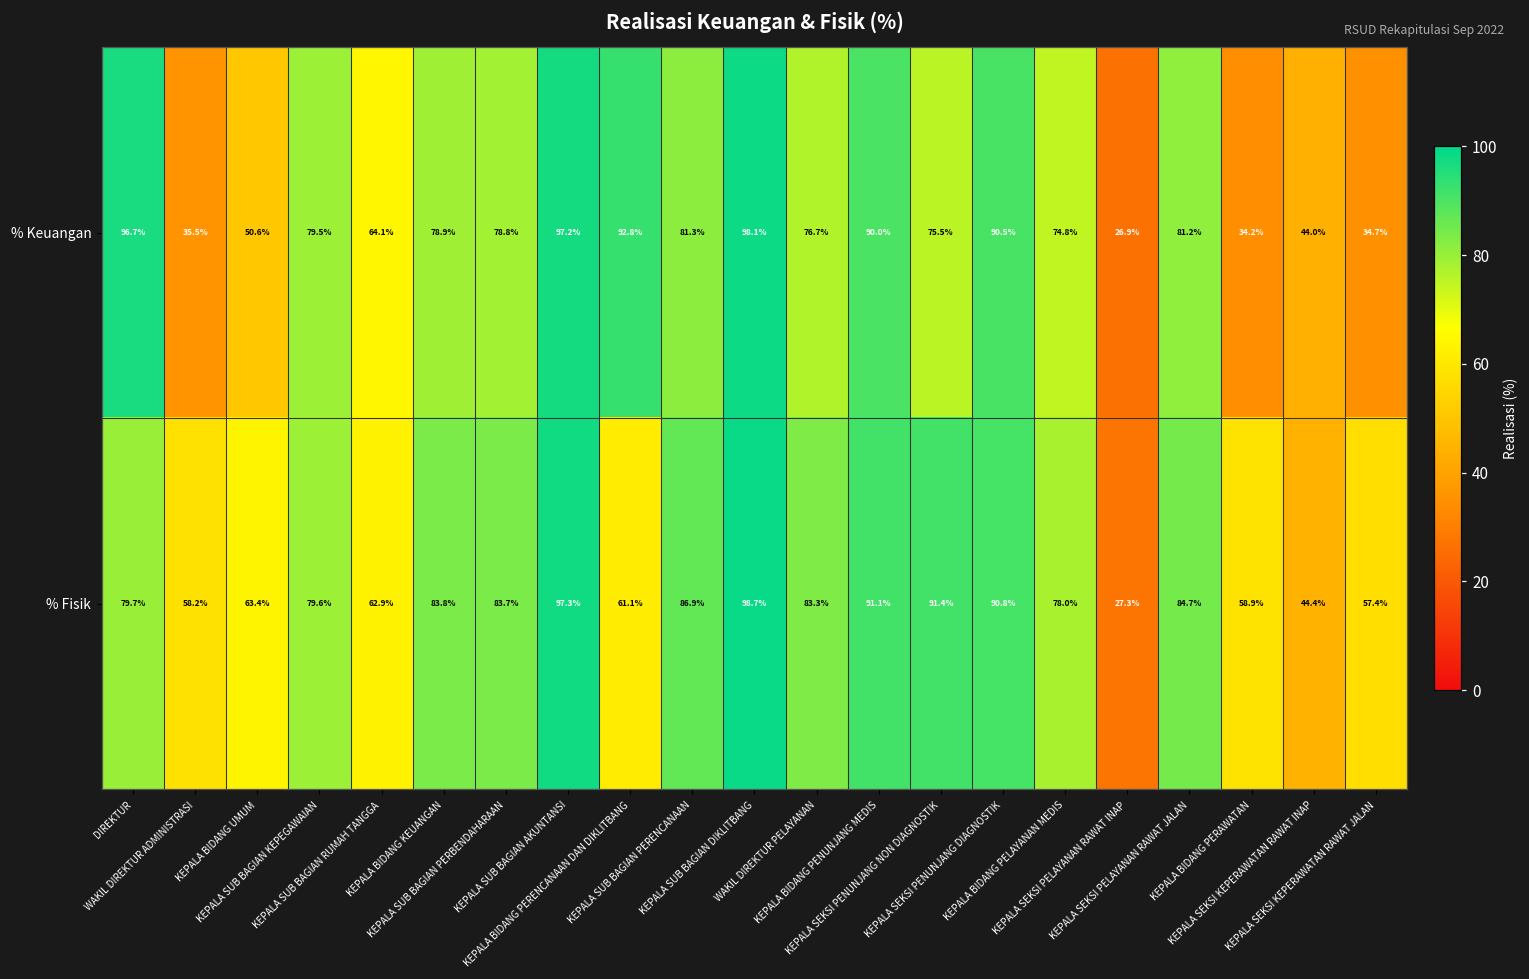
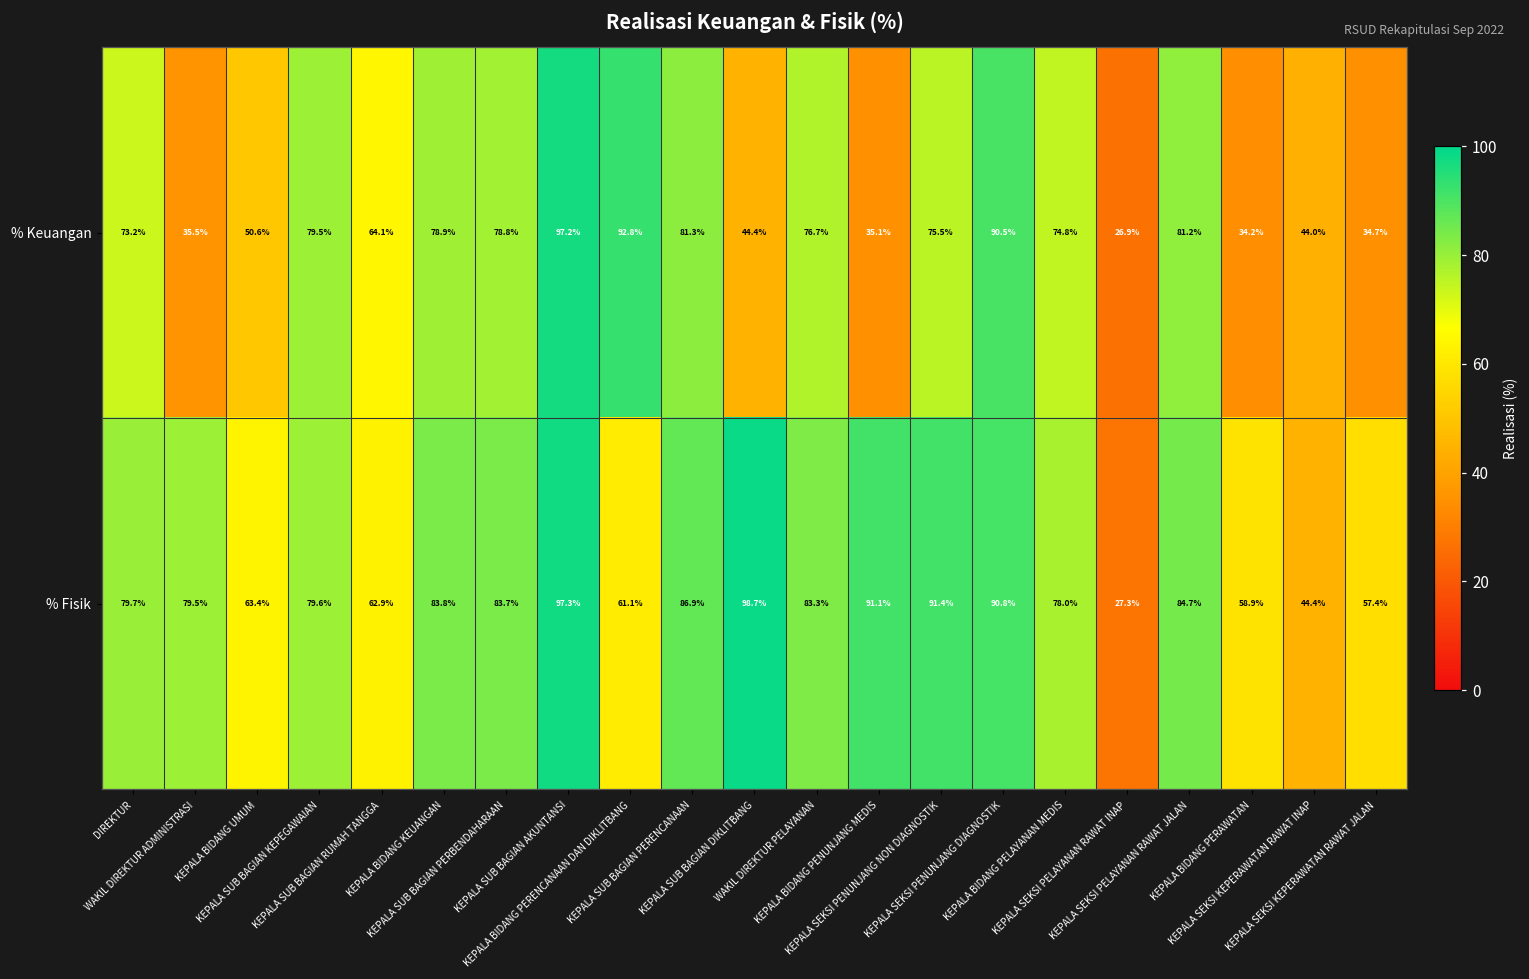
  {
    "% Keuangan": {
-     "DIREKTUR": "96.7%",
+     "DIREKTUR": "73.2%",
      "WAKIL DIREKTUR ADMINISTRASI": "35.5%",
      "KEPALA BIDANG UMUM": "50.6%",
      "KEPALA SUB BAGIAN KEPEGAWAIAN": "79.5%",
      "KEPALA SUB BAGIAN RUMAH TANGGA": "64.1%",
      "KEPALA BIDANG KEUANGAN": "78.9%",
      "KEPALA SUB BAGIAN PERBENDAHARAAN": "78.8%",
      "KEPALA SUB BAGIAN AKUNTANSI": "97.2%",
      "KEPALA BIDANG PERENCANAAN DAN DIKLITBANG": "92.8%",
      "KEPALA SUB BAGIAN PERENCANAAN": "81.3%",
-     "KEPALA SUB BAGIAN DIKLITBANG": "98.1%",
+     "KEPALA SUB BAGIAN DIKLITBANG": "44.4%",
      "WAKIL DIREKTUR PELAYANAN": "76.7%",
-     "KEPALA BIDANG PENUNJANG MEDIS": "90.0%",
+     "KEPALA BIDANG PENUNJANG MEDIS": "35.1%",
      "KEPALA SEKSI PENUNJANG NON DIAGNOSTIK": "75.5%",
      "KEPALA SEKSI PENUNJANG DIAGNOSTIK": "90.5%",
      "KEPALA BIDANG PELAYANAN MEDIS": "74.8%",
      "KEPALA SEKSI PELAYANAN RAWAT INAP": "26.9%",
      "KEPALA SEKSI PELAYANAN RAWAT JALAN": "81.2%",
      "KEPALA BIDANG PERAWATAN": "34.2%",
      "KEPALA SEKSI KEPERAWATAN RAWAT INAP": "44.0%",
      "KEPALA SEKSI KEPERAWATAN RAWAT JALAN": "34.7%"
    },
    "% Fisik": {
      "DIREKTUR": "79.7%",
-     "WAKIL DIREKTUR ADMINISTRASI": "58.2%",
+     "WAKIL DIREKTUR ADMINISTRASI": "79.5%",
      "KEPALA BIDANG UMUM": "63.4%",
      "KEPALA SUB BAGIAN KEPEGAWAIAN": "79.6%",
      "KEPALA SUB BAGIAN RUMAH TANGGA": "62.9%",
      "KEPALA BIDANG KEUANGAN": "83.8%",
      "KEPALA SUB BAGIAN PERBENDAHARAAN": "83.7%",
      "KEPALA SUB BAGIAN AKUNTANSI": "97.3%",
      "KEPALA BIDANG PERENCANAAN DAN DIKLITBANG": "61.1%",
      "KEPALA SUB BAGIAN PERENCANAAN": "86.9%",
      "KEPALA SUB BAGIAN DIKLITBANG": "98.7%",
      "WAKIL DIREKTUR PELAYANAN": "83.3%",
      "KEPALA BIDANG PENUNJANG MEDIS": "91.1%",
      "KEPALA SEKSI PENUNJANG NON DIAGNOSTIK": "91.4%",
      "KEPALA SEKSI PENUNJANG DIAGNOSTIK": "90.8%",
      "KEPALA BIDANG PELAYANAN MEDIS": "78.0%",
      "KEPALA SEKSI PELAYANAN RAWAT INAP": "27.3%",
      "KEPALA SEKSI PELAYANAN RAWAT JALAN": "84.7%",
      "KEPALA BIDANG PERAWATAN": "58.9%",
      "KEPALA SEKSI KEPERAWATAN RAWAT INAP": "44.4%",
      "KEPALA SEKSI KEPERAWATAN RAWAT JALAN": "57.4%"
    }
  }
